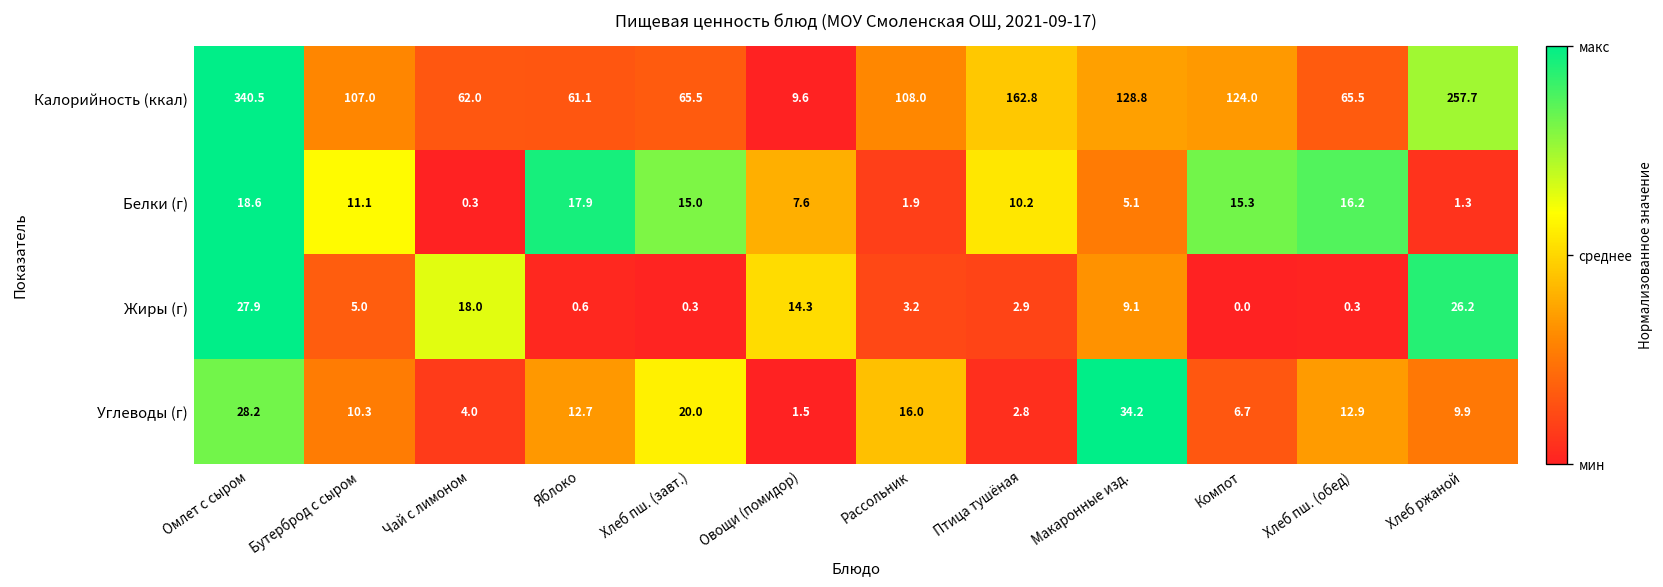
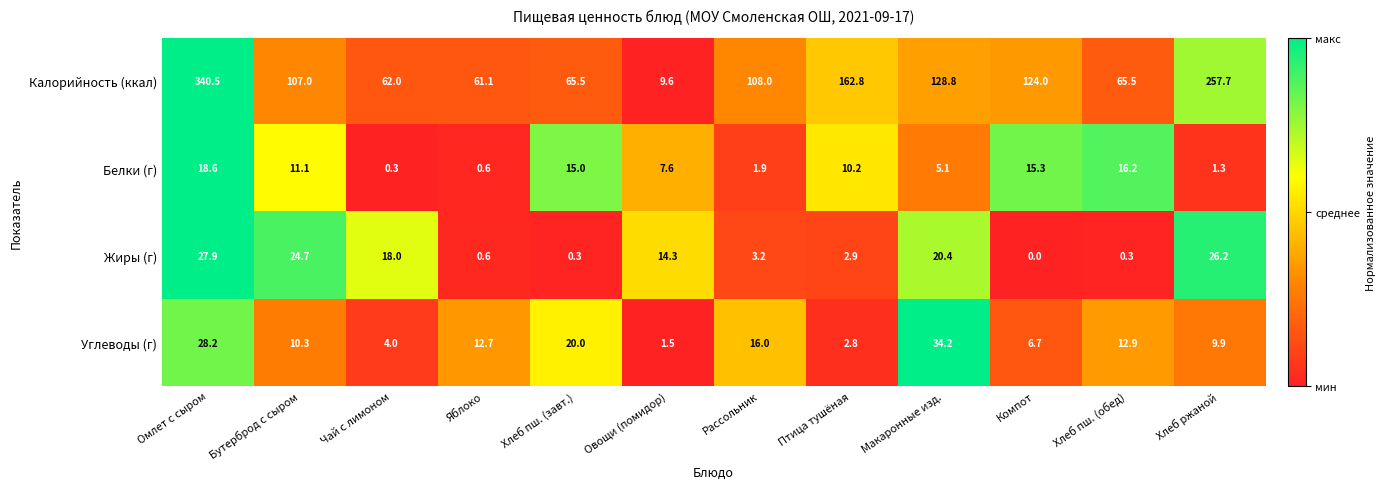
  {
    "Калорийность (ккал)": {
      "Омлет с сыром": 340.5,
      "Бутерброд с сыром": 107.0,
      "Чай с лимоном": 62.0,
      "Яблоко": 61.1,
      "Хлеб пш. (завт.)": 65.5,
      "Овощи (помидор)": 9.6,
      "Рассольник": 108.0,
      "Птица тушёная": 162.8,
      "Макаронные изд.": 128.8,
      "Компот": 124.0,
      "Хлеб пш. (обед)": 65.5,
      "Хлеб ржаной": 257.7
    },
    "Белки (г)": {
      "Омлет с сыром": 18.6,
      "Бутерброд с сыром": 11.1,
      "Чай с лимоном": 0.3,
-     "Яблоко": 17.9,
+     "Яблоко": 0.6,
      "Хлеб пш. (завт.)": 15.0,
      "Овощи (помидор)": 7.6,
      "Рассольник": 1.9,
      "Птица тушёная": 10.2,
      "Макаронные изд.": 5.1,
      "Компот": 15.3,
      "Хлеб пш. (обед)": 16.2,
      "Хлеб ржаной": 1.3
    },
    "Жиры (г)": {
      "Омлет с сыром": 27.9,
-     "Бутерброд с сыром": 5.0,
+     "Бутерброд с сыром": 24.7,
      "Чай с лимоном": 18.0,
      "Яблоко": 0.6,
      "Хлеб пш. (завт.)": 0.3,
      "Овощи (помидор)": 14.3,
      "Рассольник": 3.2,
      "Птица тушёная": 2.9,
-     "Макаронные изд.": 9.1,
+     "Макаронные изд.": 20.4,
      "Компот": 0.0,
      "Хлеб пш. (обед)": 0.3,
      "Хлеб ржаной": 26.2
    },
    "Углеводы (г)": {
      "Омлет с сыром": 28.2,
      "Бутерброд с сыром": 10.3,
      "Чай с лимоном": 4.0,
      "Яблоко": 12.7,
      "Хлеб пш. (завт.)": 20.0,
      "Овощи (помидор)": 1.5,
      "Рассольник": 16.0,
      "Птица тушёная": 2.8,
      "Макаронные изд.": 34.2,
      "Компот": 6.7,
      "Хлеб пш. (обед)": 12.9,
      "Хлеб ржаной": 9.9
    }
  }
